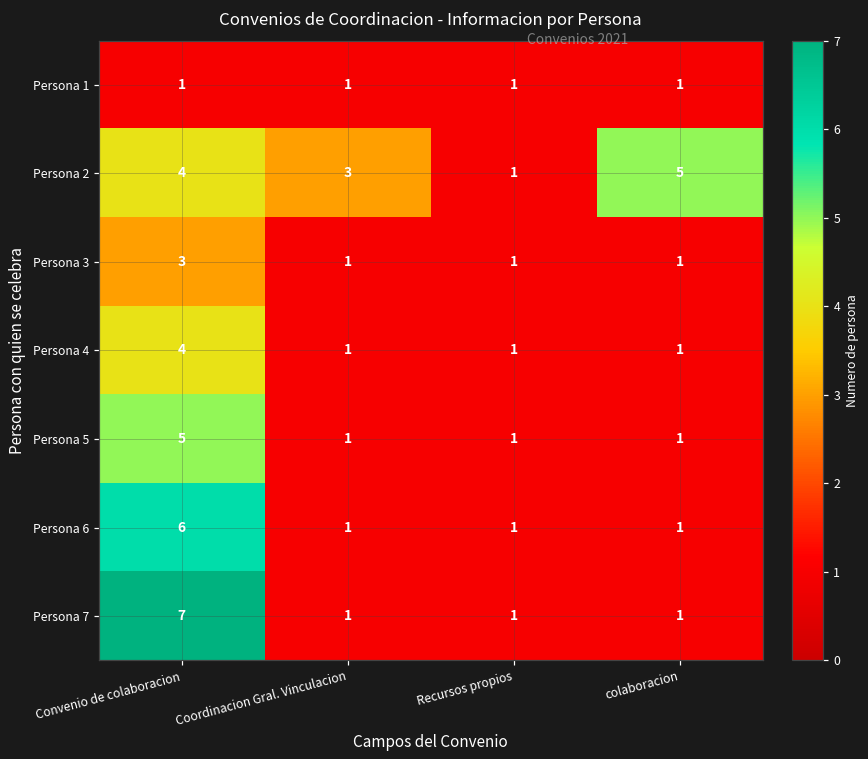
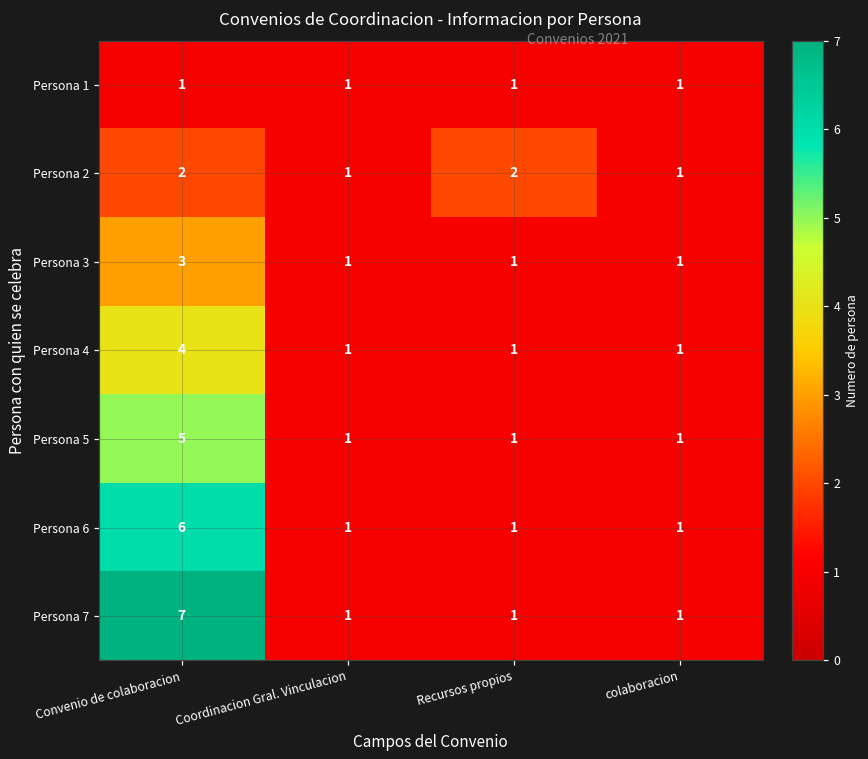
  {
    "Persona 1": {
      "Convenio de colaboracion": 1,
      "Coordinacion Gral. Vinculacion": 1,
      "Recursos propios": 1,
      "colaboracion": 1
    },
    "Persona 2": {
-     "Convenio de colaboracion": 4,
-     "Coordinacion Gral. Vinculacion": 3,
-     "Recursos propios": 1,
-     "colaboracion": 5
+     "Convenio de colaboracion": 2,
+     "Coordinacion Gral. Vinculacion": 1,
+     "Recursos propios": 2,
+     "colaboracion": 1
    },
    "Persona 3": {
      "Convenio de colaboracion": 3,
      "Coordinacion Gral. Vinculacion": 1,
      "Recursos propios": 1,
      "colaboracion": 1
    },
    "Persona 4": {
      "Convenio de colaboracion": 4,
      "Coordinacion Gral. Vinculacion": 1,
      "Recursos propios": 1,
      "colaboracion": 1
    },
    "Persona 5": {
      "Convenio de colaboracion": 5,
      "Coordinacion Gral. Vinculacion": 1,
      "Recursos propios": 1,
      "colaboracion": 1
    },
    "Persona 6": {
      "Convenio de colaboracion": 6,
      "Coordinacion Gral. Vinculacion": 1,
      "Recursos propios": 1,
      "colaboracion": 1
    },
    "Persona 7": {
      "Convenio de colaboracion": 7,
      "Coordinacion Gral. Vinculacion": 1,
      "Recursos propios": 1,
      "colaboracion": 1
    }
  }
